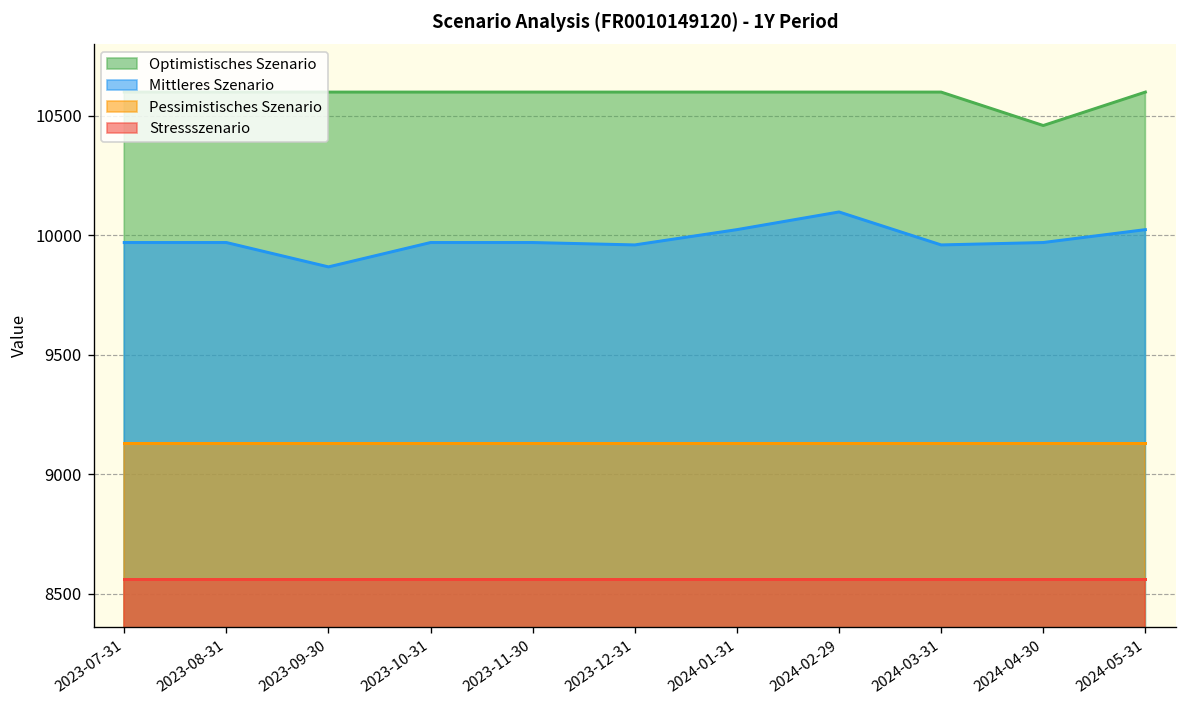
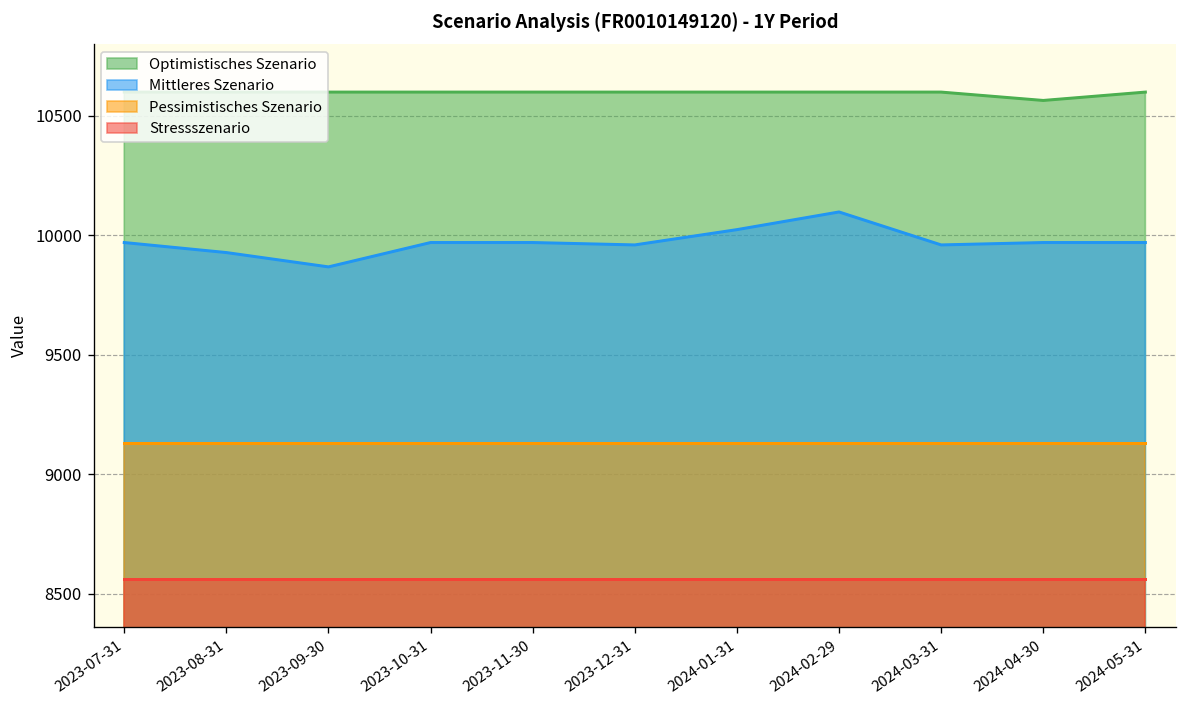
  {
    "Optimistisches Szenario": {
      "2023-10-31": 10600,
      "2023-11-30": 10600,
      "2023-12-31": 10600,
      "2024-01-31": 10600,
      "2024-02-29": 10600,
      "2024-03-31": 10600,
-     "2024-04-30": 10460,
+     "2024-04-30": 10570,
      "2024-05-31": 10600
    },
    "Mittleres Szenario": {
      "2023-07-31": 9970,
-     "2023-08-31": 9970,
+     "2023-08-31": 9930,
      "2023-09-30": 9870,
      "2023-10-31": 9970,
      "2023-11-30": 9970,
      "2023-12-31": 9960,
      "2024-01-31": 10020,
      "2024-02-29": 10100,
      "2024-03-31": 9960,
      "2024-04-30": 9970,
-     "2024-05-31": 10020
+     "2024-05-31": 9970
    },
    "Pessimistisches Szenario": {
      "2023-07-31": 9130,
      "2023-08-31": 9130,
      "2023-09-30": 9130,
      "2023-10-31": 9130,
      "2023-11-30": 9130,
      "2023-12-31": 9130,
      "2024-01-31": 9130,
      "2024-02-29": 9130,
      "2024-03-31": 9130,
      "2024-04-30": 9130,
      "2024-05-31": 9130
    },
    "Stressszenario": {
      "2023-07-31": 8560,
      "2023-08-31": 8560,
      "2023-09-30": 8560,
      "2023-10-31": 8560,
      "2023-11-30": 8560,
      "2023-12-31": 8560,
      "2024-01-31": 8560,
      "2024-02-29": 8560,
      "2024-03-31": 8560,
      "2024-04-30": 8560,
      "2024-05-31": 8560
    }
  }
